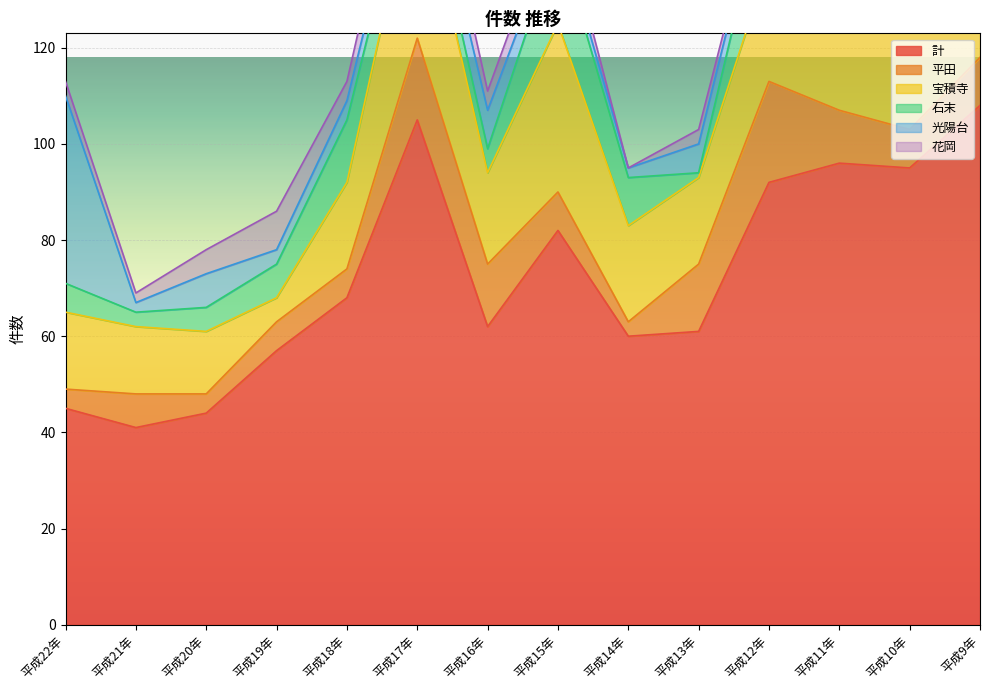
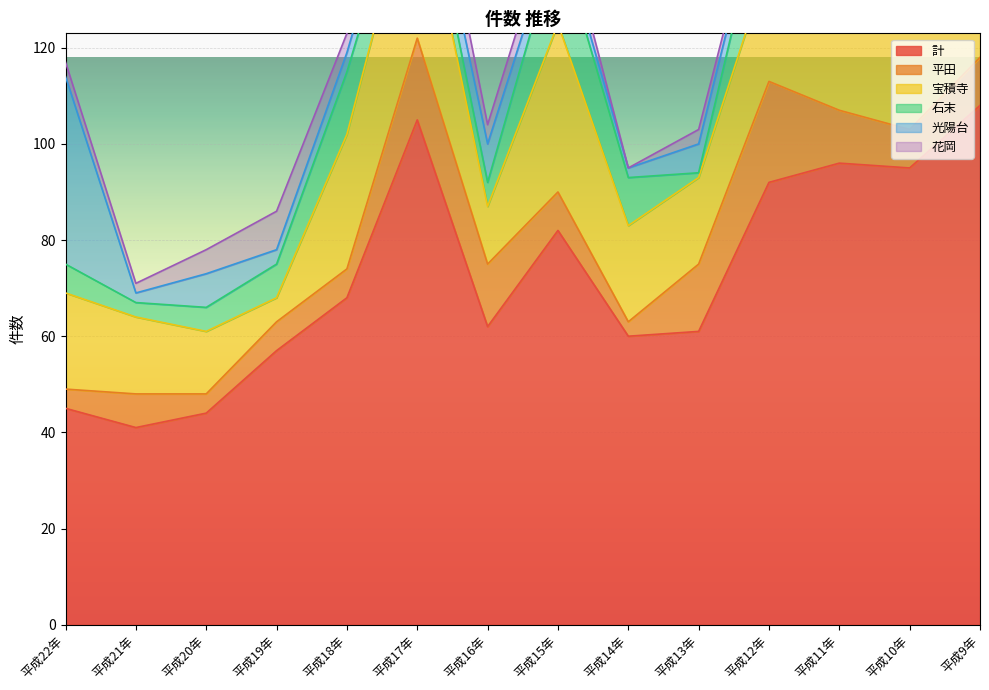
  {
    "宝積寺": {
-     "平成22年": 16,
-     "平成21年": 14,
+     "平成22年": 20,
+     "平成21年": 16,
      "平成20年": 13,
      "平成19年": 5,
-     "平成18年": 18,
-     "平成16年": 19,
+     "平成18年": 28,
+     "平成16年": 12,
      "平成14年": 20,
      "平成13年": 18
    },
    "石末": {
      "平成22年": 6,
      "平成21年": 3,
      "平成20年": 5,
      "平成19年": 7,
      "平成18年": 13,
      "平成16年": 5,
      "平成14年": 10,
      "平成13年": 1
    },
    "光陽台": {
      "平成22年": 39,
      "平成21年": 2,
      "平成20年": 7,
      "平成19年": 3,
      "平成18年": 4,
      "平成16年": 8,
      "平成13年": 6
    },
    "花岡": {
      "平成22年": 3,
      "平成21年": 2,
      "平成20年": 5,
      "平成19年": 8,
      "平成18年": 4,
      "平成16年": 4,
      "平成13年": 3
    }
  }
